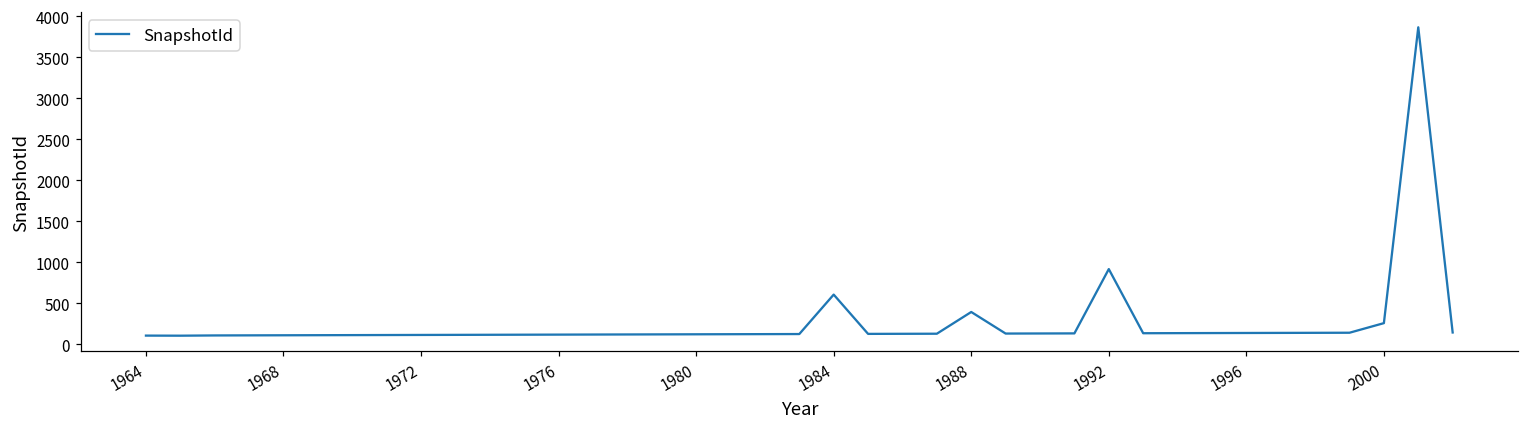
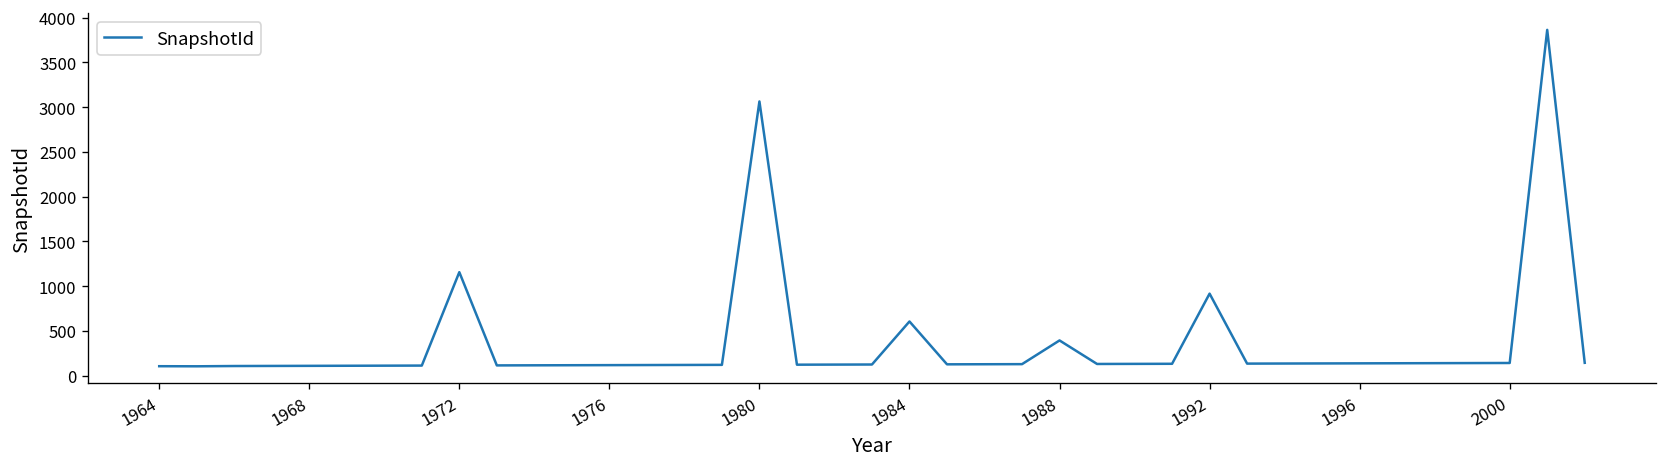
  {
    "1964": 100,
    "1968": 100,
-   "1972": 100,
+   "1972": 1200,
    "1976": 100,
-   "1980": 100,
+   "1980": 3100,
    "1984": 600,
    "1988": 400,
    "1992": 900,
    "1996": 100,
-   "2000": 300
+   "2000": 100
  }
